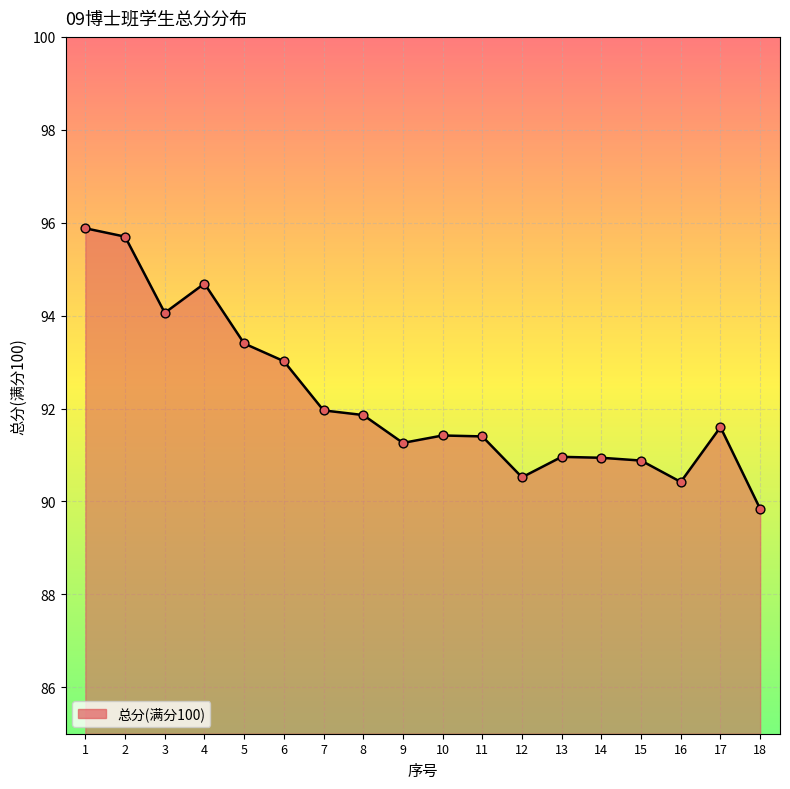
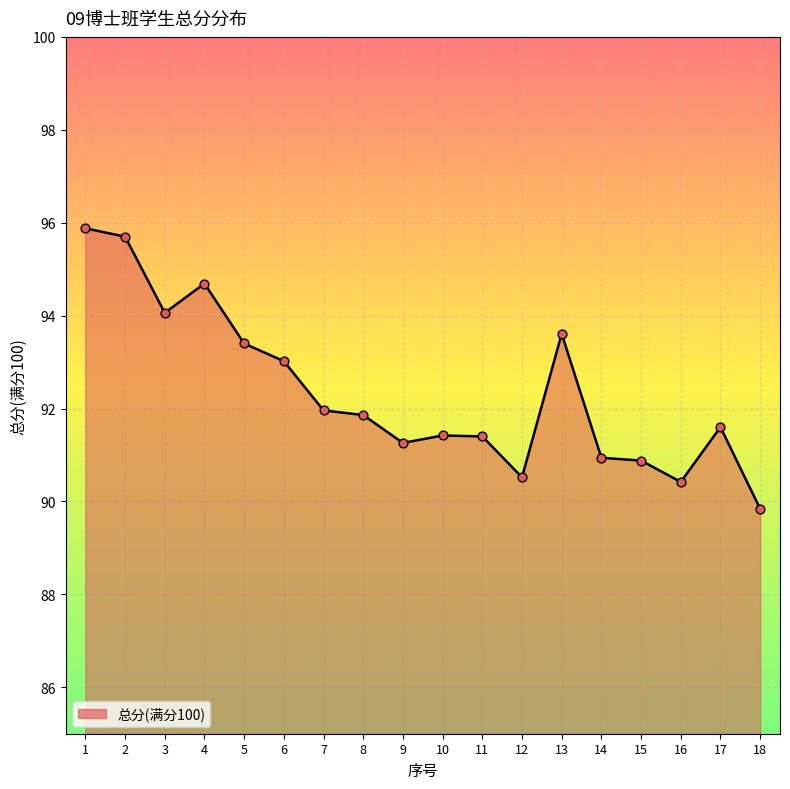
  {
    "1": 95.9,
    "2": 95.7,
    "3": 94.1,
    "4": 94.7,
    "5": 93.4,
    "6": 93.0,
    "7": 92.0,
    "8": 91.9,
    "9": 91.3,
    "10": 91.4,
    "11": 91.4,
    "12": 90.5,
-   "13": 91.0,
+   "13": 93.6,
    "14": 90.9,
    "15": 90.9,
    "16": 90.4,
    "17": 91.6,
    "18": 89.8
  }
